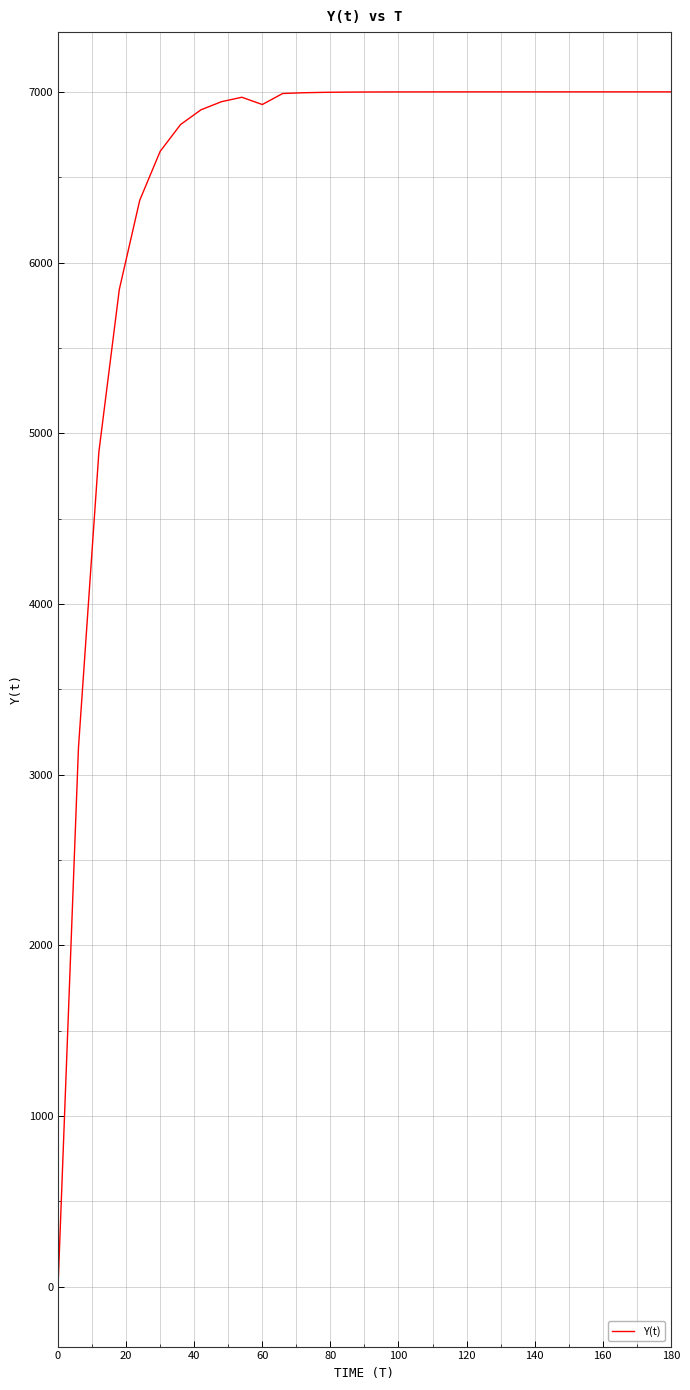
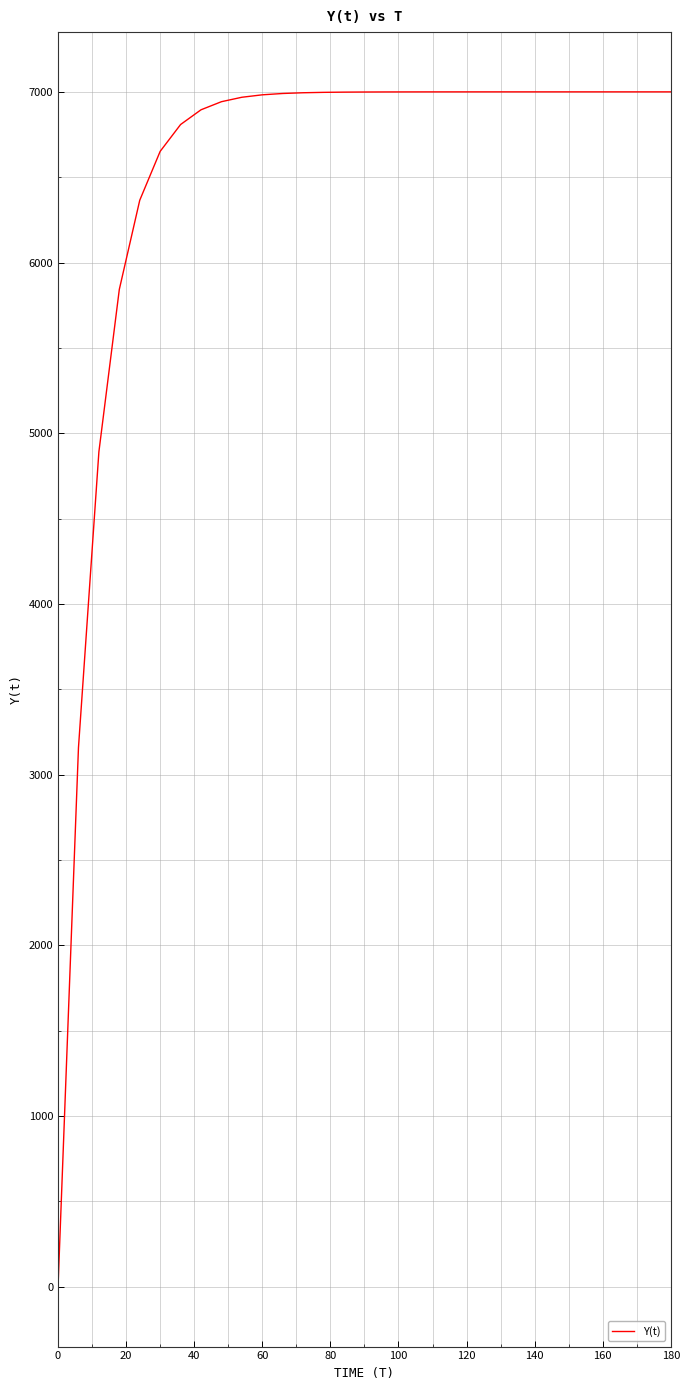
  {
    "0": 0,
-   "60": 6930,
+   "60": 6980,
    "120": 7000,
    "180": 7000
  }
